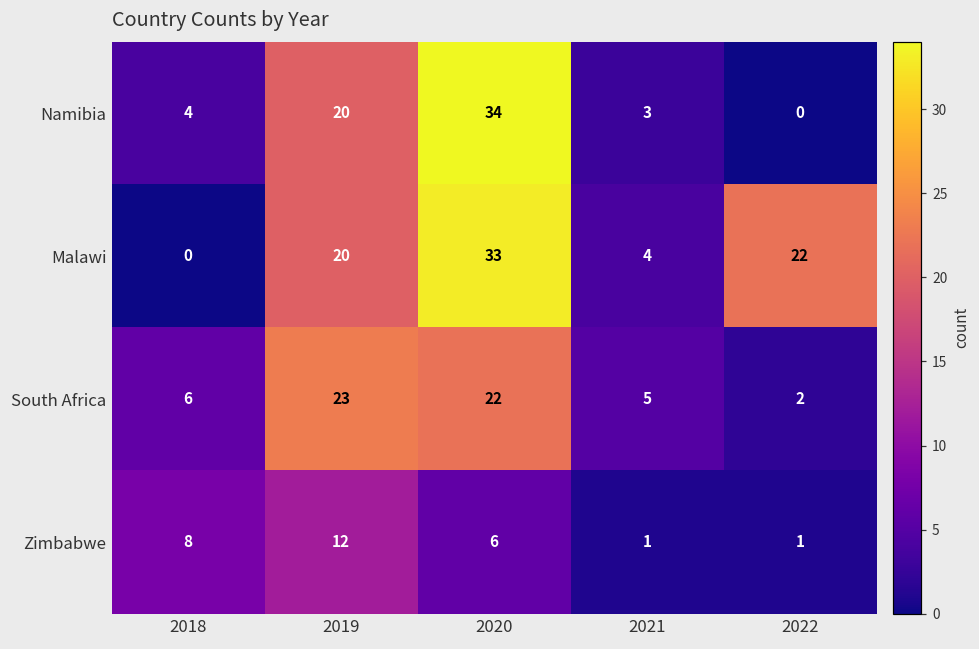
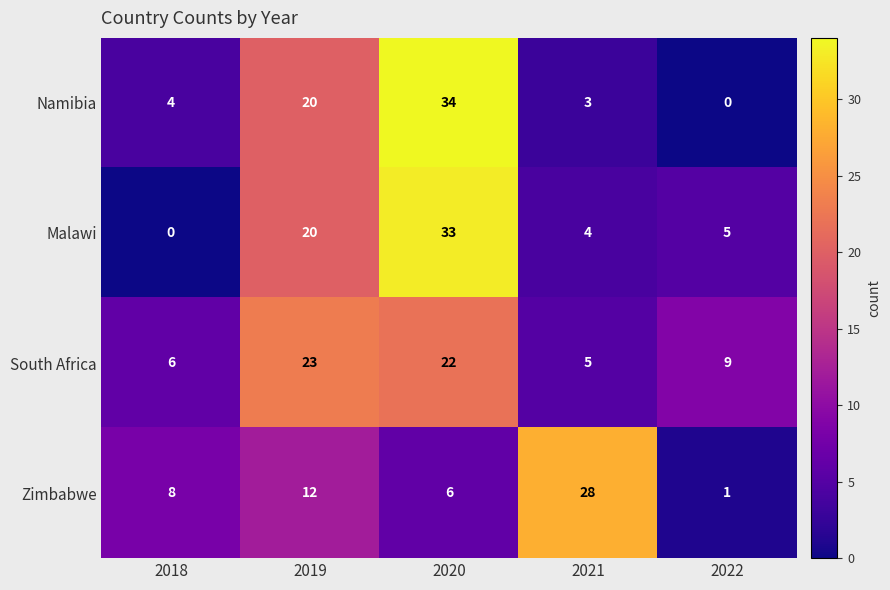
  {
    "Namibia": {
      "2018": 4,
      "2019": 20,
      "2020": 34,
      "2021": 3,
      "2022": 0
    },
    "Malawi": {
      "2018": 0,
      "2019": 20,
      "2020": 33,
      "2021": 4,
-     "2022": 22
+     "2022": 5
    },
    "South Africa": {
      "2018": 6,
      "2019": 23,
      "2020": 22,
      "2021": 5,
-     "2022": 2
+     "2022": 9
    },
    "Zimbabwe": {
      "2018": 8,
      "2019": 12,
      "2020": 6,
-     "2021": 1,
+     "2021": 28,
      "2022": 1
    }
  }
